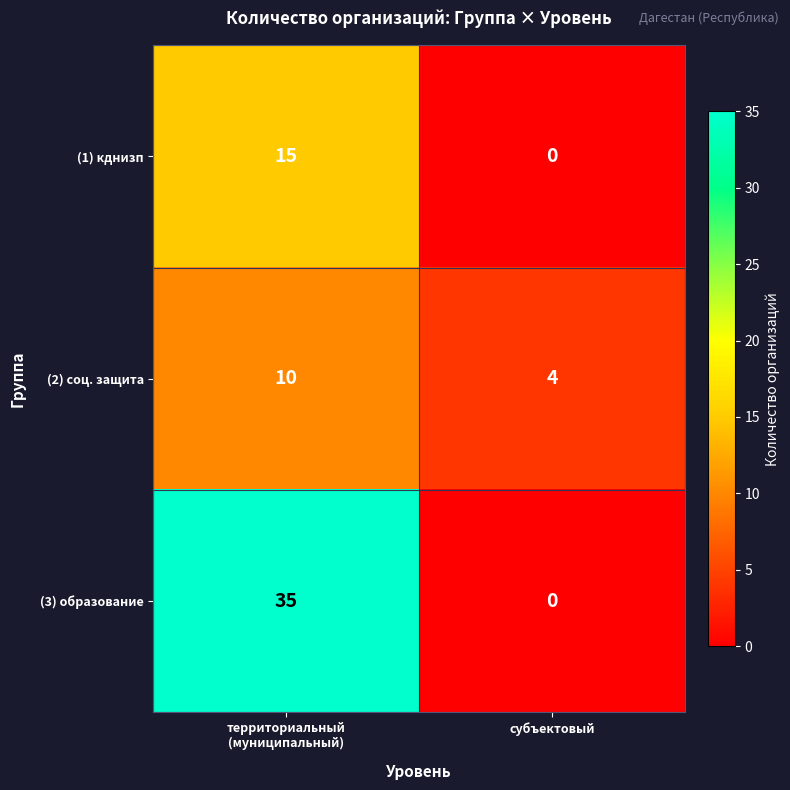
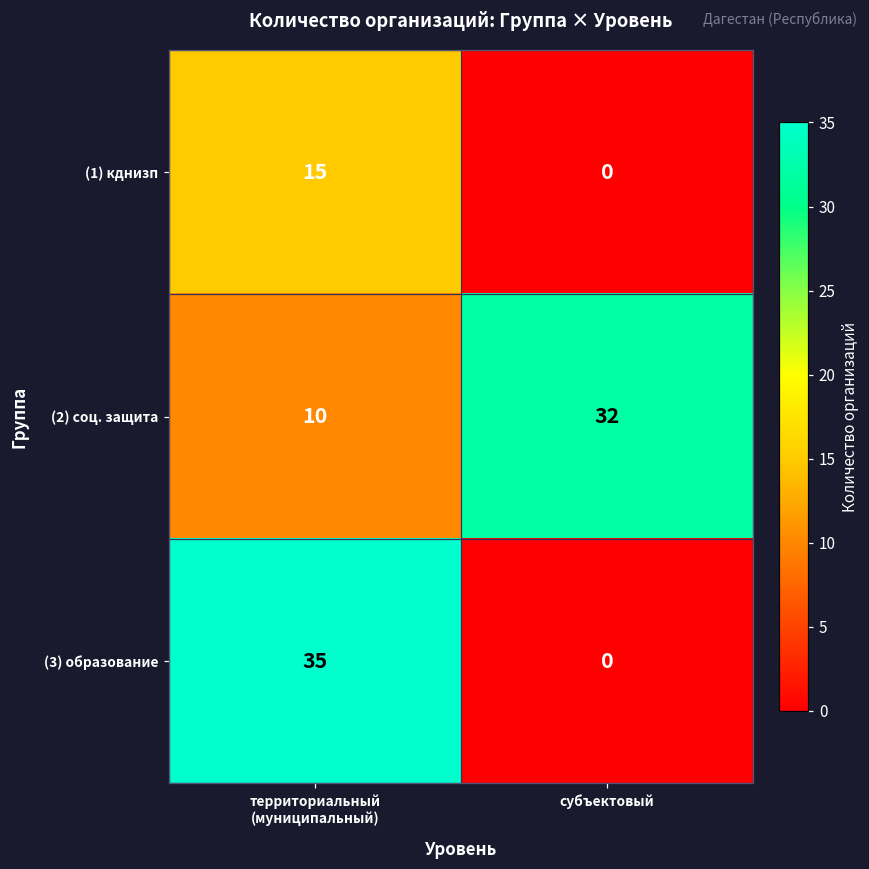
  {
    "(1) кднизп": {
      "территориальный (муниципальный)": 15,
      "субъектовый": 0
    },
    "(2) соц. защита": {
      "территориальный (муниципальный)": 10,
-     "субъектовый": 4
+     "субъектовый": 32
    },
    "(3) образование": {
      "территориальный (муниципальный)": 35,
      "субъектовый": 0
    }
  }
